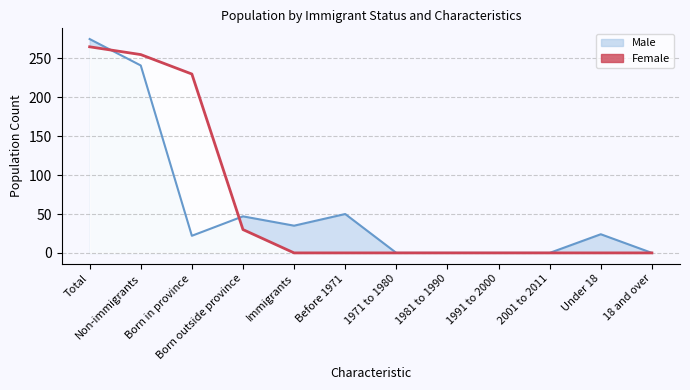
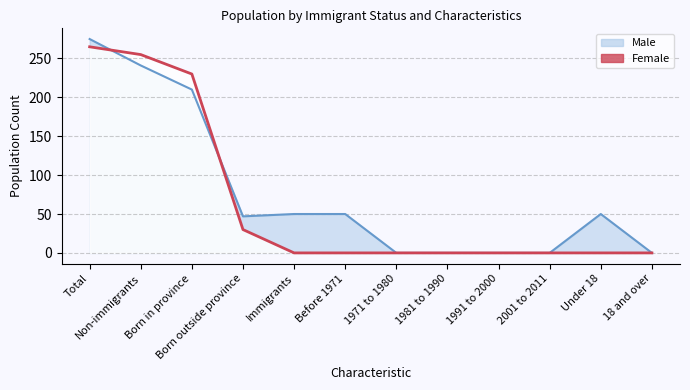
  {
    "Male": {
      "Total": 280,
      "Non-immigrants": 240,
-     "Born in province": 20,
+     "Born in province": 210,
      "Born outside province": 50,
-     "Immigrants": 40,
+     "Immigrants": 50,
      "Before 1971": 50,
-     "Under 18": 20
+     "Under 18": 50
    }
  }
